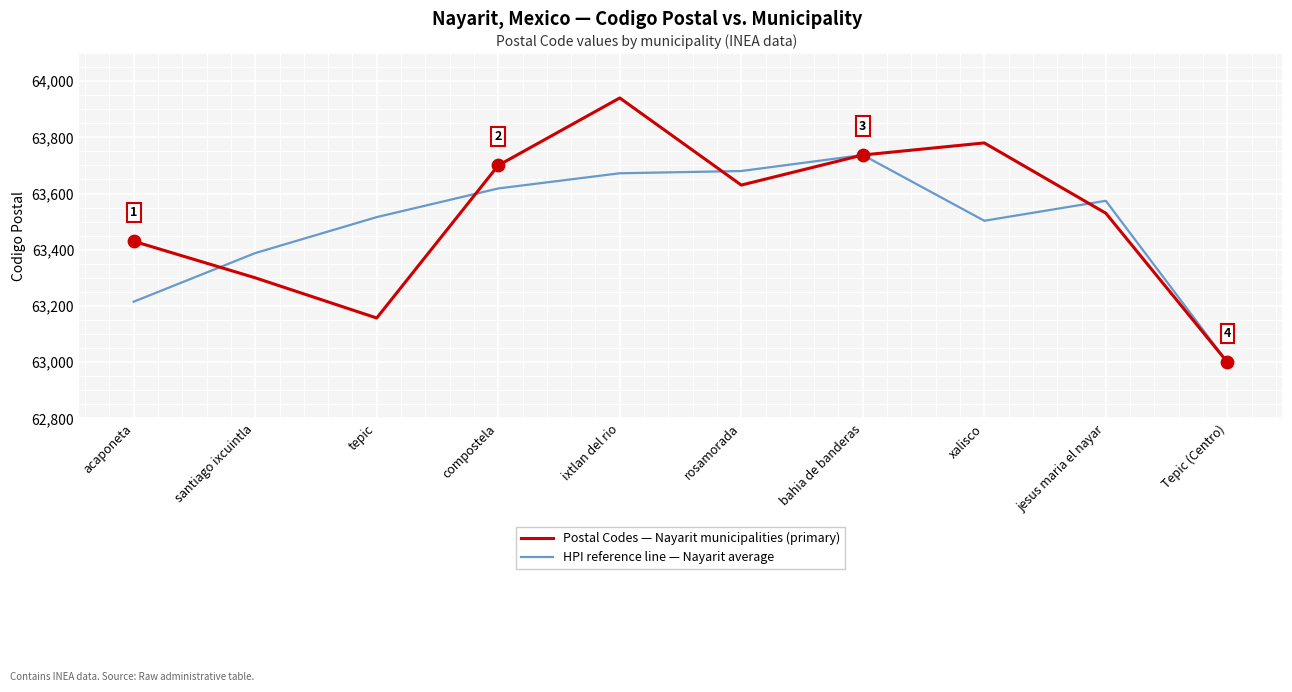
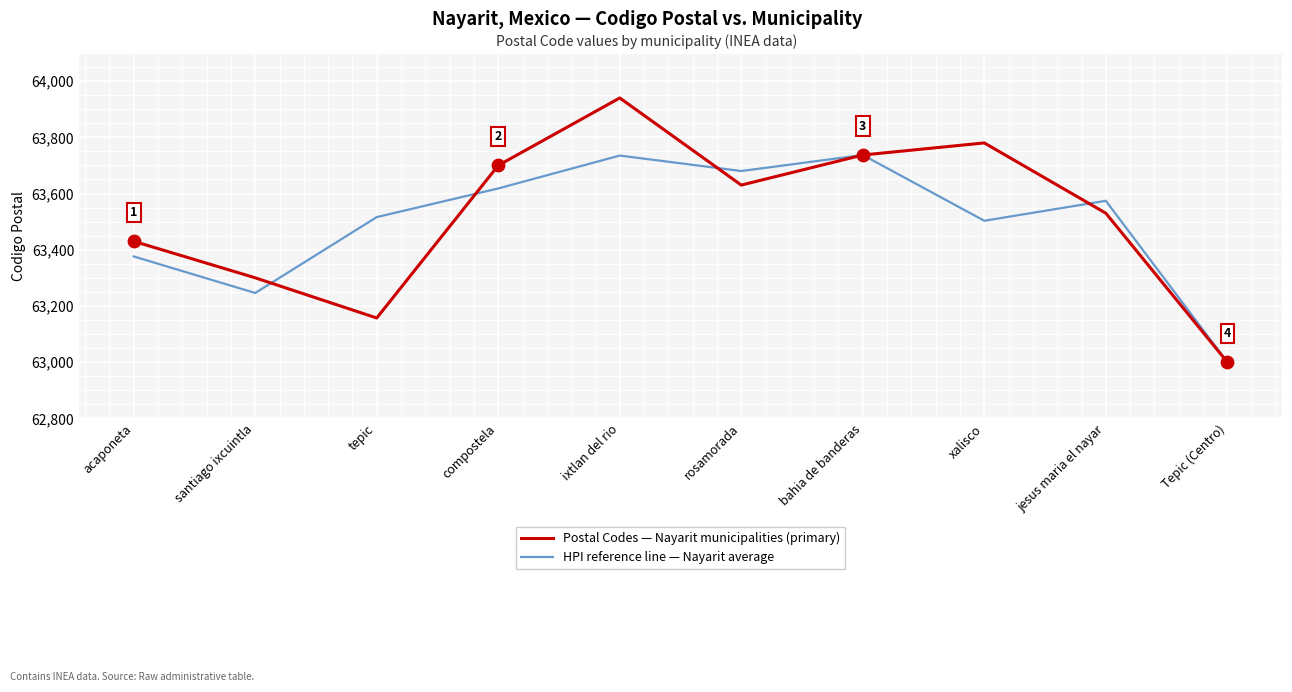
  {
    "HPI reference line — Nayarit average": {
-     "acaponeta": "63,220",
-     "santiago ixcuintla": "63,390",
+     "acaponeta": "63,380",
+     "santiago ixcuintla": "63,250",
      "tepic": "63,520",
      "compostela": "63,620",
-     "ixtlan del rio": "63,670",
+     "ixtlan del rio": "63,740",
      "rosamorada": "63,680",
      "xalisco": "63,500",
      "jesus maria el nayar": "63,570"
    }
  }
